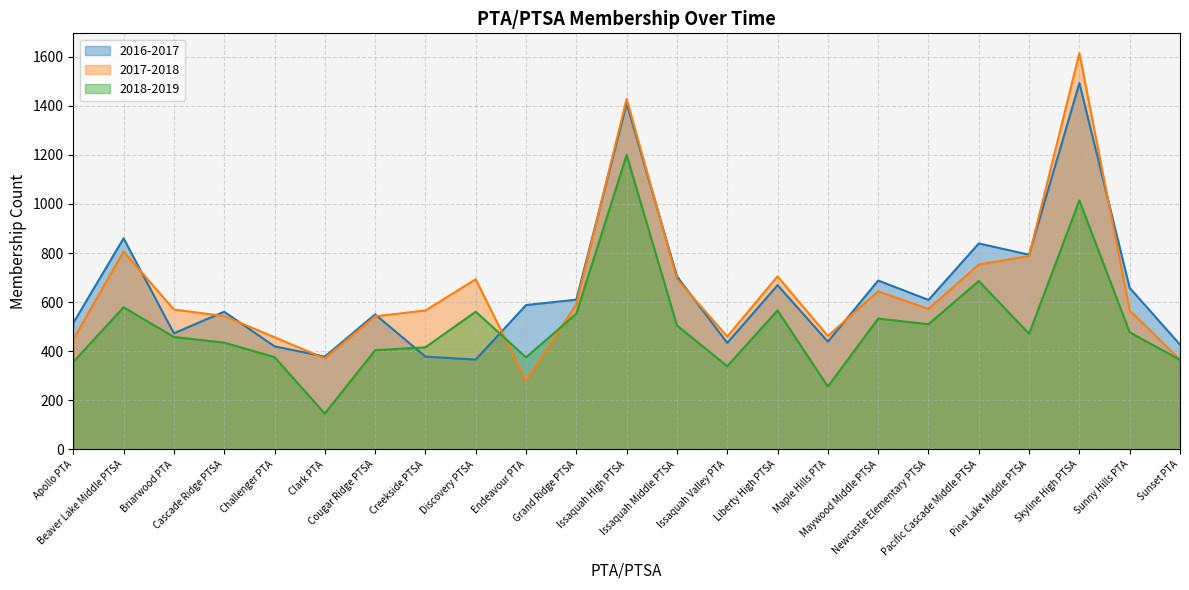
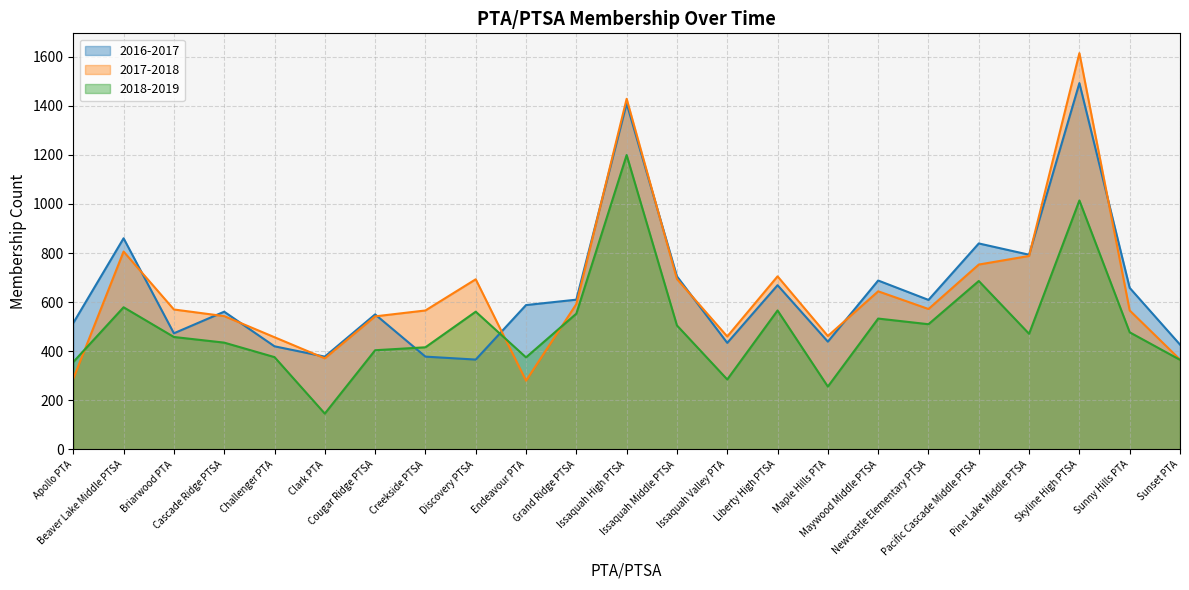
  {
    "2016-2017": {
      "Apollo PTA": 520,
      "Beaver Lake Middle PTSA": 860,
      "Briarwood PTA": 470,
      "Cascade Ridge PTSA": 560,
      "Challenger PTA": 420,
      "Creekside PTSA": 380,
      "Discovery PTSA": 370,
      "Endeavour PTA": 590,
      "Grand Ridge PTSA": 610,
      "Issaquah High PTSA": 1410,
      "Issaquah Middle PTSA": 710,
      "Issaquah Valley PTA": 430,
      "Liberty High PTSA": 670,
      "Maple Hills PTA": 440,
      "Maywood Middle PTSA": 690,
      "Newcastle Elementary PTSA": 610,
      "Pacific Cascade Middle PTSA": 840,
      "Skyline High PTSA": 1490,
      "Sunny Hills PTA": 660,
      "Sunset PTA": 430
    },
    "2017-2018": {
-     "Apollo PTA": 450,
+     "Apollo PTA": 290,
      "Beaver Lake Middle PTSA": 810,
      "Briarwood PTA": 570,
      "Cascade Ridge PTSA": 540,
      "Challenger PTA": 460,
      "Creekside PTSA": 570,
      "Discovery PTSA": 690,
      "Endeavour PTA": 280,
      "Grand Ridge PTSA": 590,
      "Issaquah High PTSA": 1430,
      "Issaquah Middle PTSA": 690,
      "Issaquah Valley PTA": 460,
      "Liberty High PTSA": 710,
      "Maple Hills PTA": 460,
      "Maywood Middle PTSA": 640,
      "Newcastle Elementary PTSA": 570,
      "Pacific Cascade Middle PTSA": 750,
      "Skyline High PTSA": 1610,
      "Sunny Hills PTA": 570
    },
    "2018-2019": {
      "Apollo PTA": 360,
      "Beaver Lake Middle PTSA": 580,
      "Briarwood PTA": 460,
      "Cascade Ridge PTSA": 440,
      "Challenger PTA": 380,
      "Clark PTA": 150,
      "Cougar Ridge PTSA": 400,
      "Creekside PTSA": 420,
      "Discovery PTSA": 560,
      "Endeavour PTA": 380,
      "Grand Ridge PTSA": 550,
      "Issaquah High PTSA": 1200,
      "Issaquah Middle PTSA": 510,
-     "Issaquah Valley PTA": 340,
+     "Issaquah Valley PTA": 290,
      "Liberty High PTSA": 570,
      "Maple Hills PTA": 260,
      "Maywood Middle PTSA": 530,
      "Newcastle Elementary PTSA": 510,
      "Pacific Cascade Middle PTSA": 690,
      "Pine Lake Middle PTSA": 470,
      "Skyline High PTSA": 1010,
      "Sunny Hills PTA": 480
    }
  }
